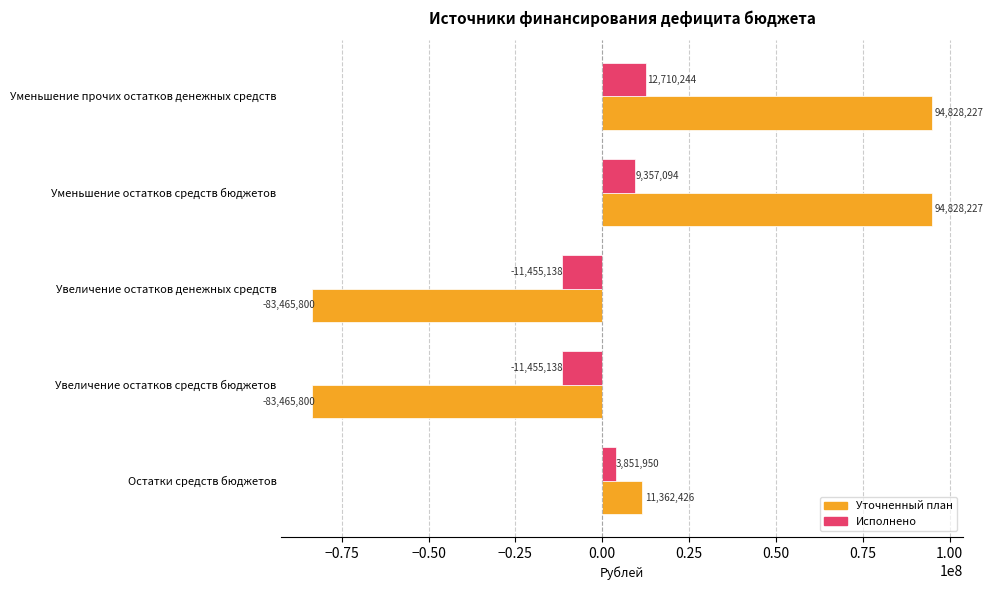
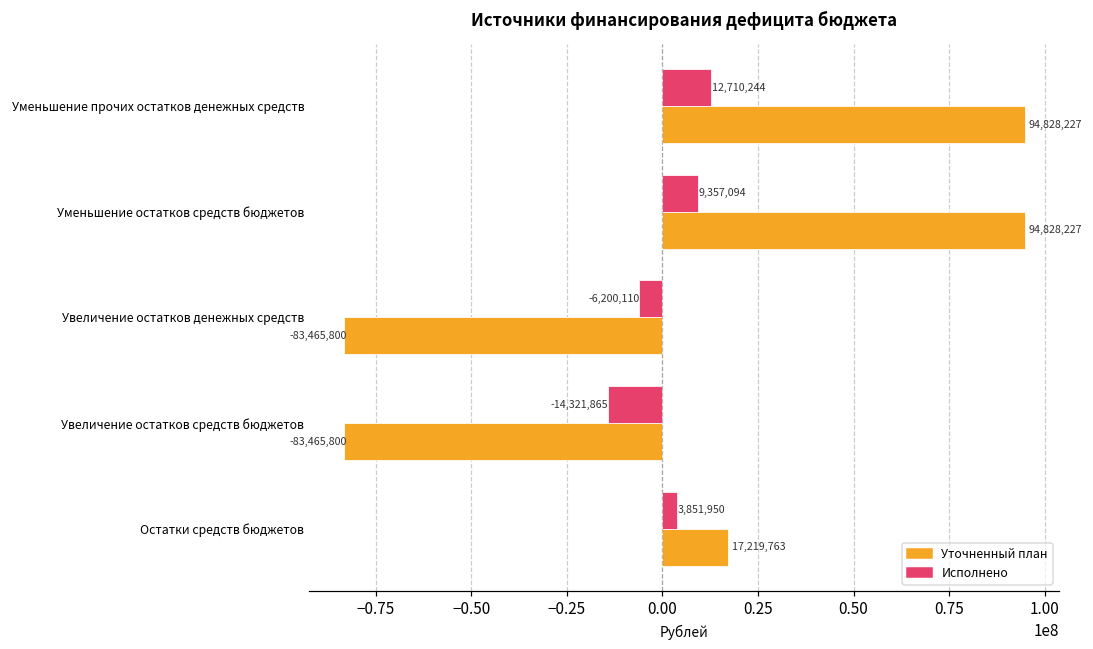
  {
    "Уточненный план": {
      "Уменьшение прочих остатков денежных средств": "94,828,227",
      "Уменьшение остатков средств бюджетов": "94,828,227",
      "Увеличение остатков денежных средств": "-83,465,800",
      "Увеличение остатков средств бюджетов": "-83,465,800",
-     "Остатки средств бюджетов": "11,362,426"
+     "Остатки средств бюджетов": "17,219,763"
    },
    "Исполнено": {
      "Уменьшение прочих остатков денежных средств": "12,710,244",
      "Уменьшение остатков средств бюджетов": "9,357,094",
-     "Увеличение остатков денежных средств": "-11,455,138",
-     "Увеличение остатков средств бюджетов": "-11,455,138",
+     "Увеличение остатков денежных средств": "-6,200,110",
+     "Увеличение остатков средств бюджетов": "-14,321,865",
      "Остатки средств бюджетов": "3,851,950"
    }
  }
